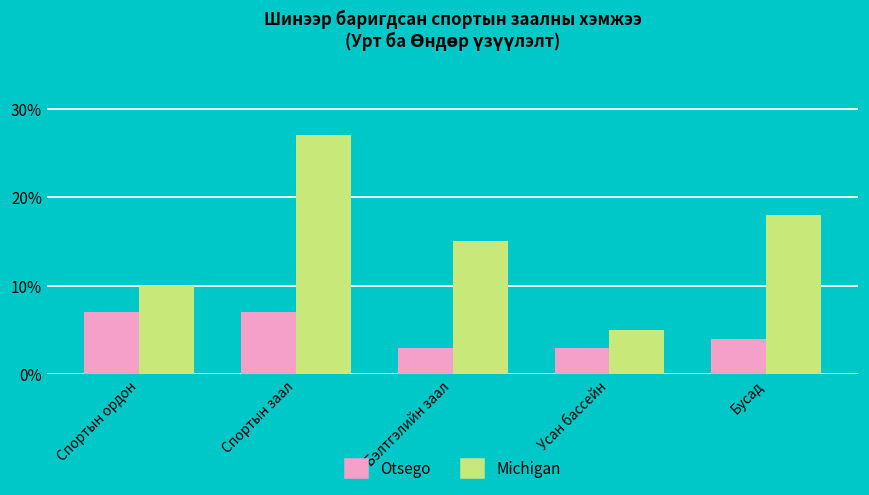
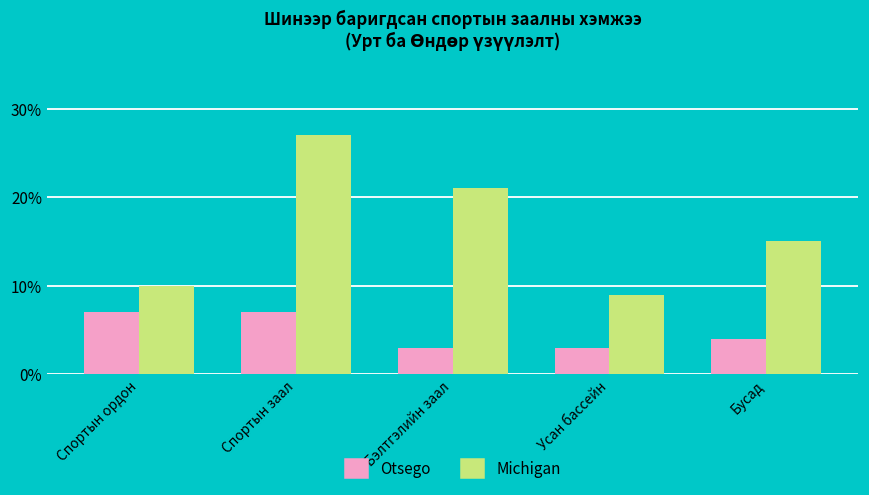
  {
    "Otsego": {
      "Спортын ордон": "7%",
      "Спортын заал": "7%",
      "Бэлтгэлийн заал": "3%",
      "Усан бассейн": "3%",
      "Бусад": "4%"
    },
    "Michigan": {
      "Спортын ордон": "10%",
      "Спортын заал": "27%",
-     "Бэлтгэлийн заал": "15%",
-     "Усан бассейн": "5%",
-     "Бусад": "18%"
+     "Бэлтгэлийн заал": "21%",
+     "Усан бассейн": "9%",
+     "Бусад": "15%"
    }
  }
